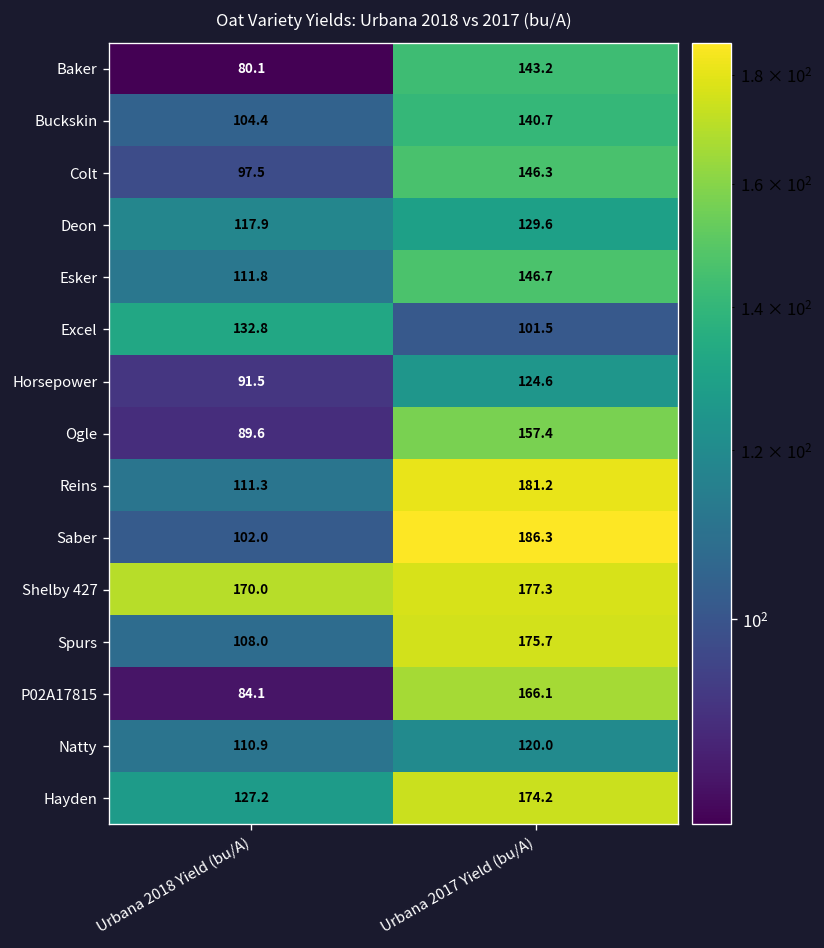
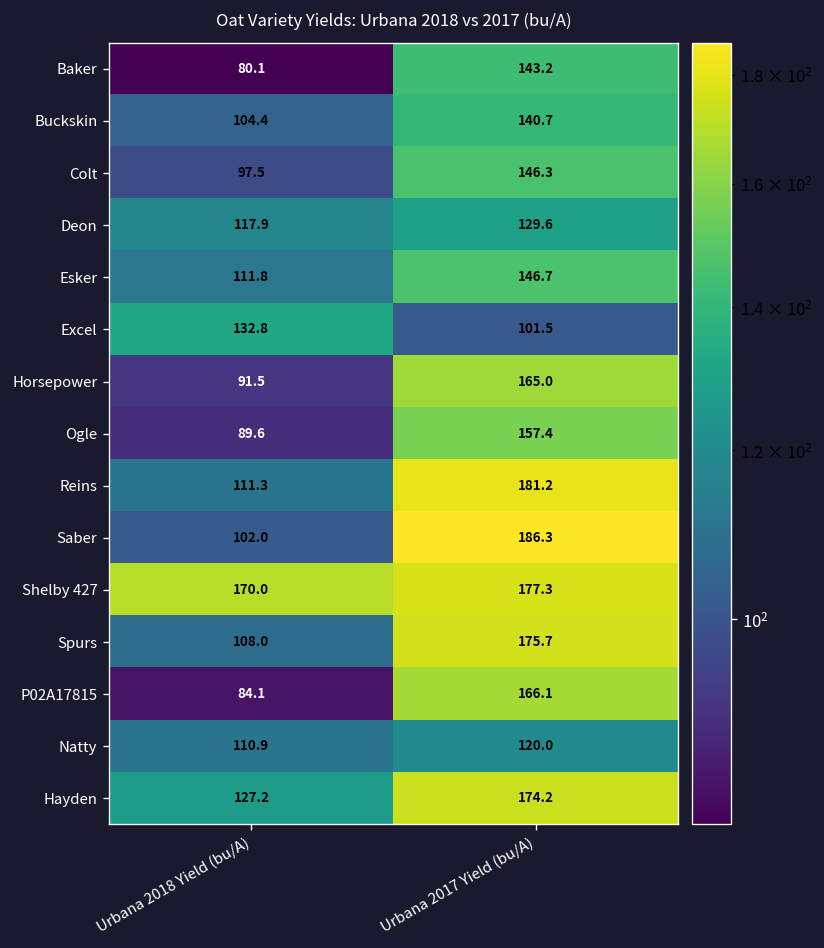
  {
    "Baker": {
      "Urbana 2018 Yield (bu/A)": 80.1,
      "Urbana 2017 Yield (bu/A)": 143.2
    },
    "Buckskin": {
      "Urbana 2018 Yield (bu/A)": 104.4,
      "Urbana 2017 Yield (bu/A)": 140.7
    },
    "Colt": {
      "Urbana 2018 Yield (bu/A)": 97.5,
      "Urbana 2017 Yield (bu/A)": 146.3
    },
    "Deon": {
      "Urbana 2018 Yield (bu/A)": 117.9,
      "Urbana 2017 Yield (bu/A)": 129.6
    },
    "Esker": {
      "Urbana 2018 Yield (bu/A)": 111.8,
      "Urbana 2017 Yield (bu/A)": 146.7
    },
    "Excel": {
      "Urbana 2018 Yield (bu/A)": 132.8,
      "Urbana 2017 Yield (bu/A)": 101.5
    },
    "Horsepower": {
      "Urbana 2018 Yield (bu/A)": 91.5,
-     "Urbana 2017 Yield (bu/A)": 124.6
+     "Urbana 2017 Yield (bu/A)": 165.0
    },
    "Ogle": {
      "Urbana 2018 Yield (bu/A)": 89.6,
      "Urbana 2017 Yield (bu/A)": 157.4
    },
    "Reins": {
      "Urbana 2018 Yield (bu/A)": 111.3,
      "Urbana 2017 Yield (bu/A)": 181.2
    },
    "Saber": {
      "Urbana 2018 Yield (bu/A)": 102.0,
      "Urbana 2017 Yield (bu/A)": 186.3
    },
    "Shelby 427": {
      "Urbana 2018 Yield (bu/A)": 170.0,
      "Urbana 2017 Yield (bu/A)": 177.3
    },
    "Spurs": {
      "Urbana 2018 Yield (bu/A)": 108.0,
      "Urbana 2017 Yield (bu/A)": 175.7
    },
    "P02A17815": {
      "Urbana 2018 Yield (bu/A)": 84.1,
      "Urbana 2017 Yield (bu/A)": 166.1
    },
    "Natty": {
      "Urbana 2018 Yield (bu/A)": 110.9,
      "Urbana 2017 Yield (bu/A)": 120.0
    },
    "Hayden": {
      "Urbana 2018 Yield (bu/A)": 127.2,
      "Urbana 2017 Yield (bu/A)": 174.2
    }
  }
